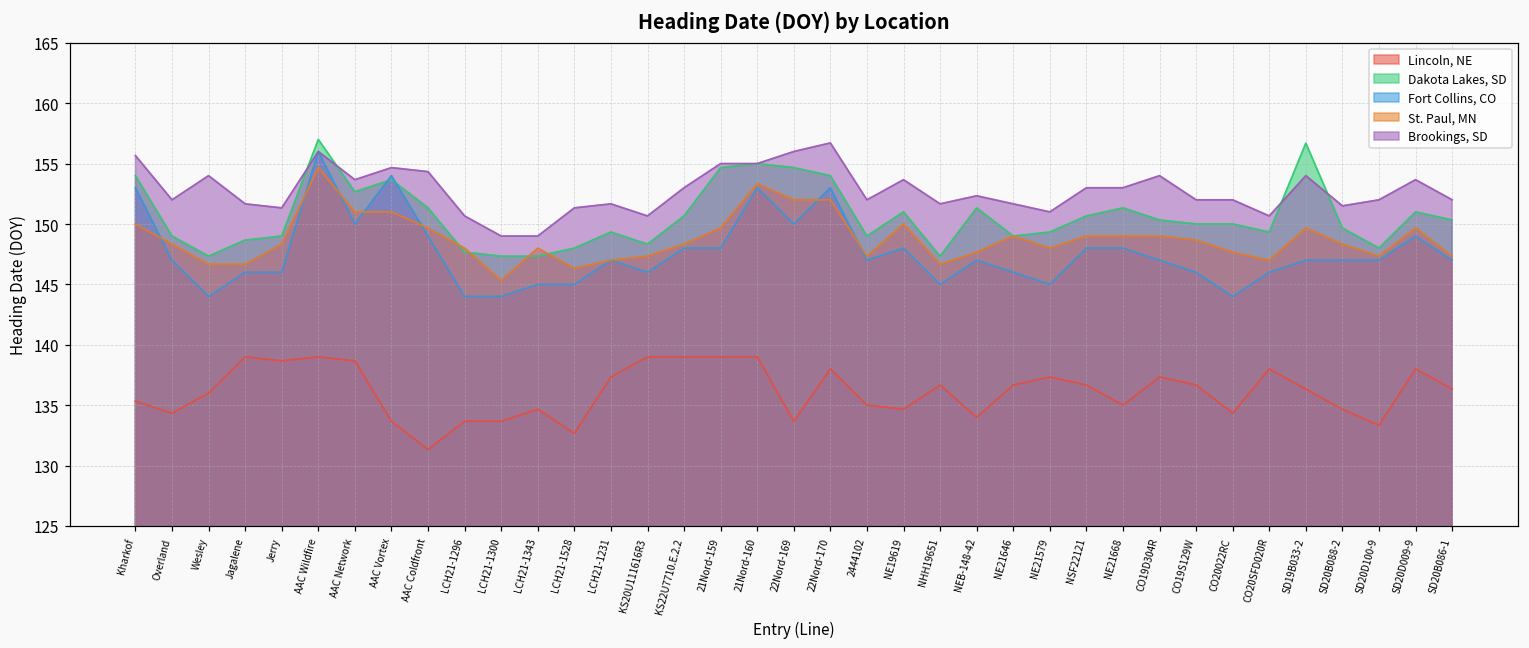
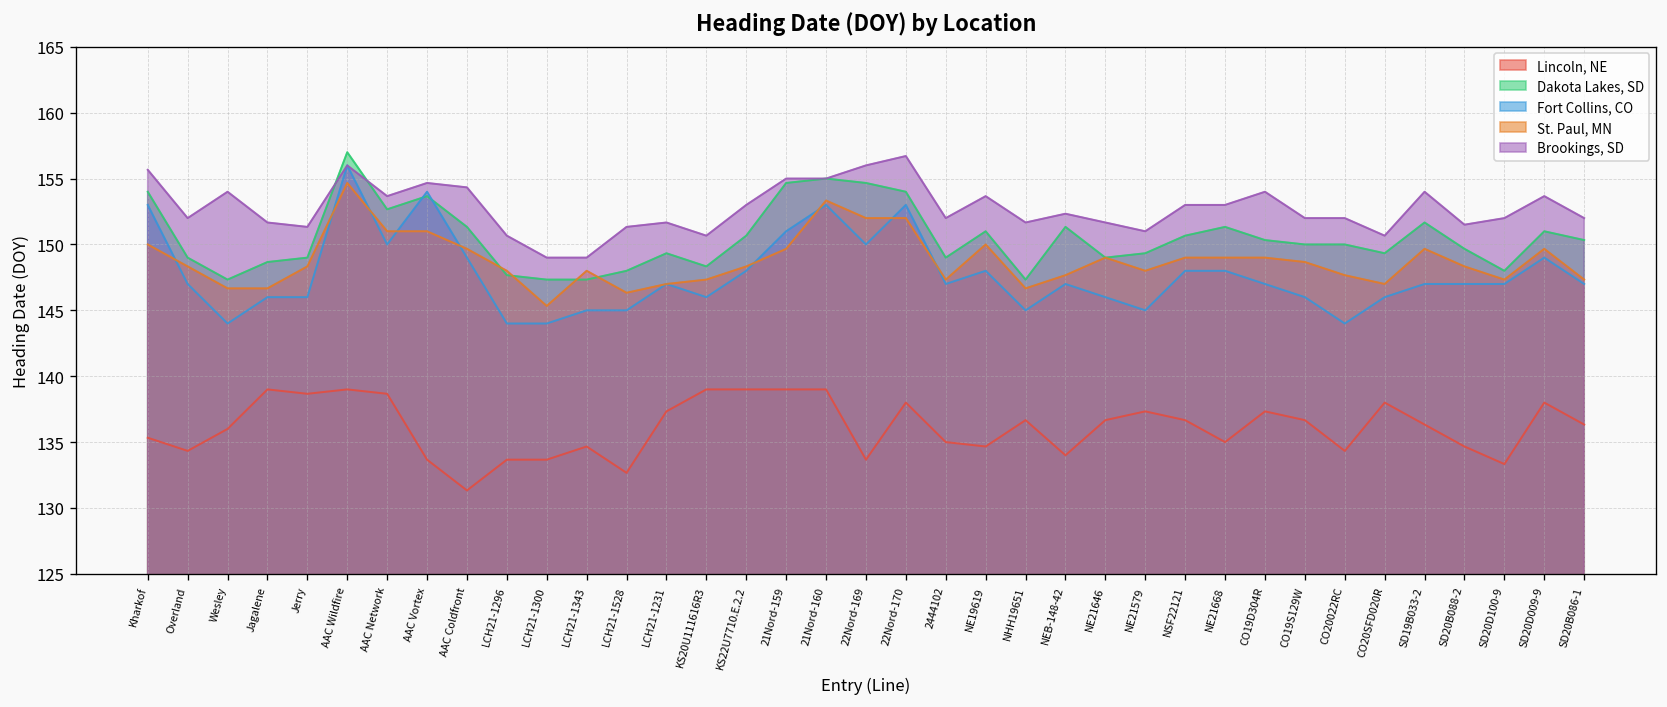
  {
    "Dakota Lakes, SD": {
      "Kharkof": 154.0,
      "Overland": 149.0,
      "Wesley": 147.3,
      "Jagalene": 148.7,
      "Jerry": 149.0,
      "AAC Wildfire": 157.0,
      "AAC Network": 152.7,
      "AAC Vortex": 153.7,
      "AAC Coldfront": 151.3,
      "LCH21-1296": 147.7,
      "LCH21-1300": 147.3,
      "LCH21-1343": 147.3,
      "LCH21-1528": 148.0,
      "LCH21-1231": 149.3,
      "KS20U111616R3": 148.3,
      "KS22U7710.E.2.2": 150.7,
      "21Nord-159": 154.7,
      "22Nord-169": 154.7,
      "22Nord-170": 154.0,
      "2444102": 149.0,
      "NE19619": 151.0,
      "NHH19651": 147.3,
      "NEB-148-42": 151.3,
      "NE21579": 149.3,
      "NSF22121": 150.7,
      "NE21668": 151.3,
      "CO19D304R": 150.3,
      "CO19S129W": 150.0,
      "CO20022RC": 150.0,
      "CO20SFD020R": 149.3,
-     "SD19B033-2": 156.7,
+     "SD19B033-2": 151.7,
      "SD20B088-2": 149.7,
      "SD20D100-9": 148.0,
      "SD20D009-9": 151.0,
      "SD20B086-1": 150.3
    },
    "Fort Collins, CO": {
      "Kharkof": 153,
      "Overland": 147,
      "Wesley": 144,
      "Jagalene": 146,
      "Jerry": 146,
      "AAC Network": 150,
      "AAC Vortex": 154,
      "AAC Coldfront": 149,
      "LCH21-1296": 144,
      "LCH21-1300": 144,
      "LCH21-1343": 145,
      "LCH21-1528": 145,
      "KS20U111616R3": 146,
      "KS22U7710.E.2.2": 148,
-     "21Nord-159": 148,
+     "21Nord-159": 151,
      "21Nord-160": 153,
      "22Nord-169": 150,
      "22Nord-170": 153,
      "2444102": 147,
      "NE19619": 148,
      "NHH19651": 145,
      "NEB-148-42": 147,
      "NE21646": 146,
      "NE21579": 145,
      "NSF22121": 148,
      "NE21668": 148,
      "CO19D304R": 147,
      "CO19S129W": 146,
      "CO20022RC": 144,
      "CO20SFD020R": 146,
      "SD19B033-2": 147,
      "SD20B088-2": 147,
      "SD20D100-9": 147,
      "SD20D009-9": 149,
      "SD20B086-1": 147
    },
    "Brookings, SD": {
      "Kharkof": 155.7,
      "Overland": 152.0,
      "Wesley": 154.0,
      "Jagalene": 151.7,
      "Jerry": 151.3,
      "AAC Network": 153.7,
      "AAC Vortex": 154.7,
      "AAC Coldfront": 154.3,
      "LCH21-1296": 150.7,
      "LCH21-1300": 149.0,
      "LCH21-1343": 149.0,
      "LCH21-1528": 151.3,
      "LCH21-1231": 151.7,
      "KS20U111616R3": 150.7,
      "KS22U7710.E.2.2": 153.0,
      "21Nord-159": 155.0,
      "22Nord-169": 156.0,
      "22Nord-170": 156.7,
      "2444102": 152.0,
      "NE19619": 153.7,
      "NHH19651": 151.7,
      "NEB-148-42": 152.3,
      "NE21646": 151.7,
      "NE21579": 151.0,
      "NSF22121": 153.0,
      "NE21668": 153.0,
      "CO19D304R": 154.0,
      "CO19S129W": 152.0,
      "CO20022RC": 152.0,
      "CO20SFD020R": 150.7,
      "SD19B033-2": 154.0,
      "SD20B088-2": 151.5,
      "SD20D100-9": 152.0,
      "SD20D009-9": 153.7,
      "SD20B086-1": 152.0
    }
  }
